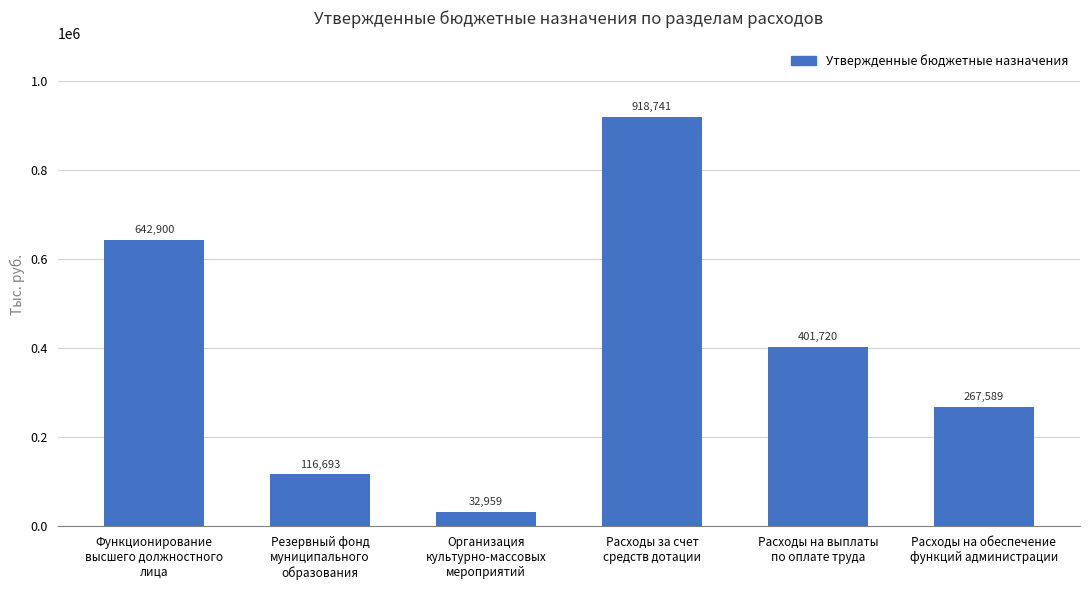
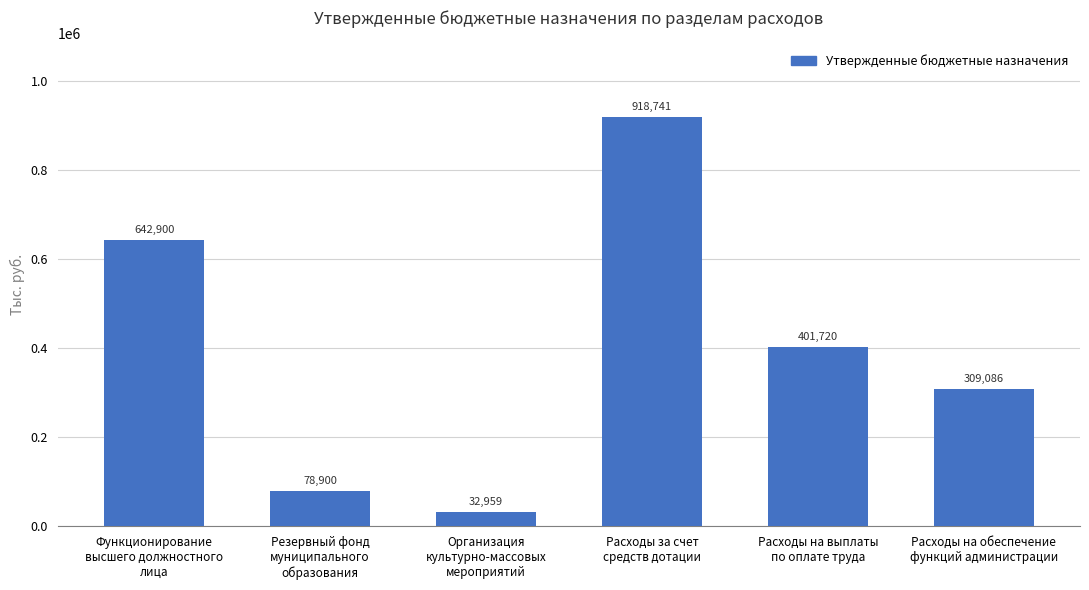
  {
    "Функционирование высшего должностного лица": "642,900",
-   "Резервный фонд муниципального образования": "116,693",
+   "Резервный фонд муниципального образования": "78,900",
    "Организация культурно-массовых мероприятий": "32,959",
    "Расходы за счет средств дотации": "918,741",
    "Расходы на выплаты по оплате труда": "401,720",
-   "Расходы на обеспечение функций администрации": "267,589"
+   "Расходы на обеспечение функций администрации": "309,086"
  }
